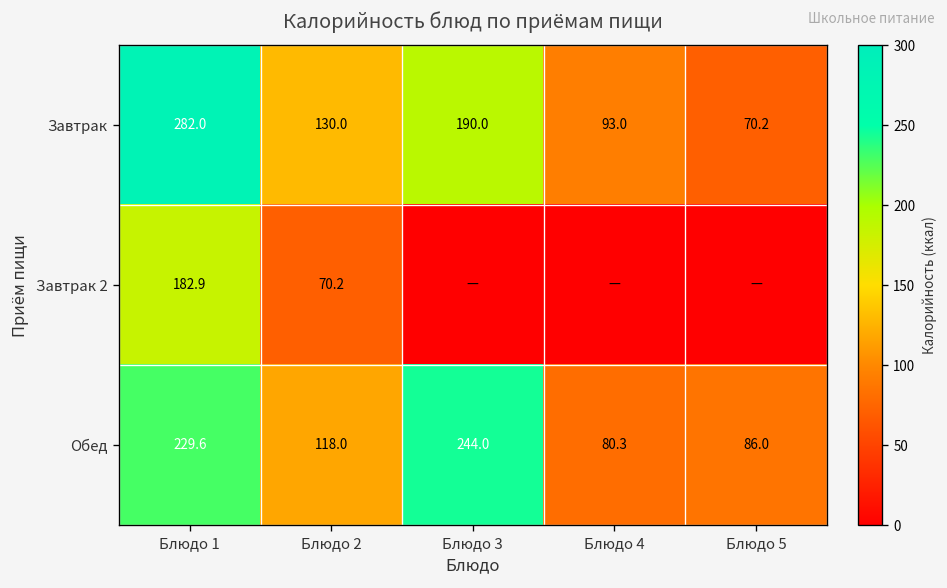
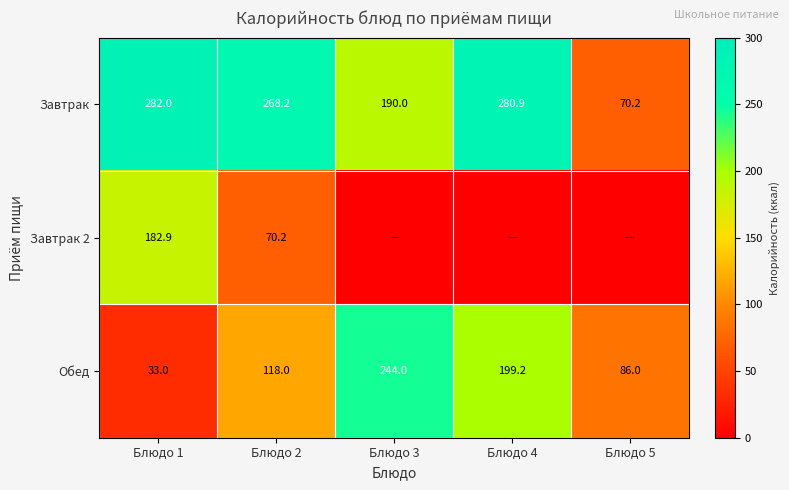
  {
    "Завтрак": {
      "Блюдо 1": 282.0,
-     "Блюдо 2": 130.0,
+     "Блюдо 2": 268.2,
      "Блюдо 3": 190.0,
-     "Блюдо 4": 93.0,
+     "Блюдо 4": 280.9,
      "Блюдо 5": 70.2
    },
    "Завтрак 2": {
      "Блюдо 1": 182.9,
      "Блюдо 2": 70.2
    },
    "Обед": {
-     "Блюдо 1": 229.6,
+     "Блюдо 1": 33.0,
      "Блюдо 2": 118.0,
      "Блюдо 3": 244.0,
-     "Блюдо 4": 80.3,
+     "Блюдо 4": 199.2,
      "Блюдо 5": 86.0
    }
  }
